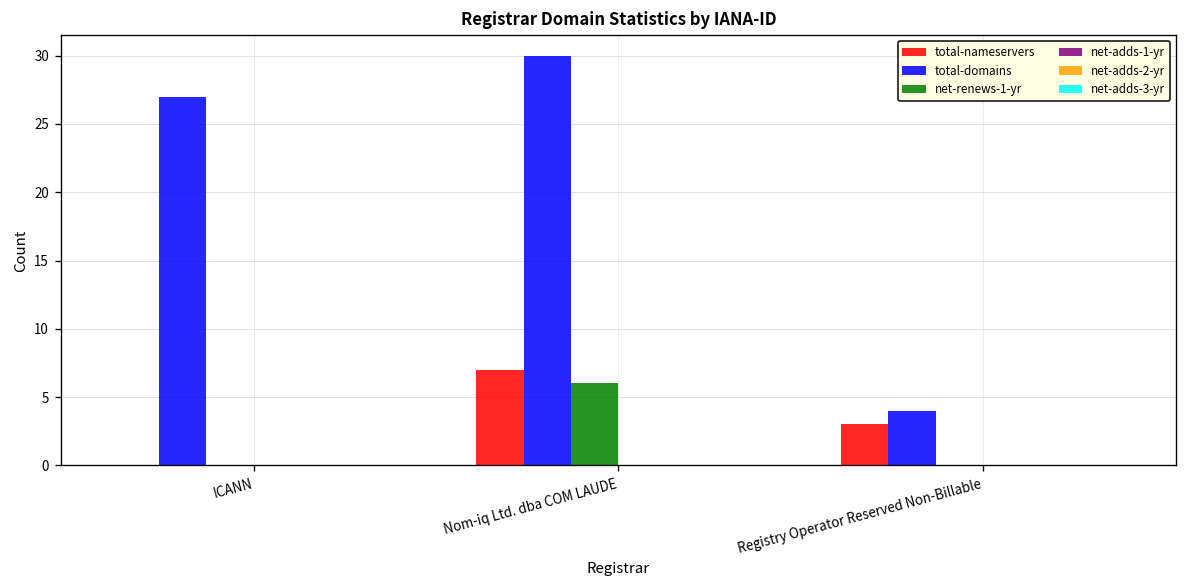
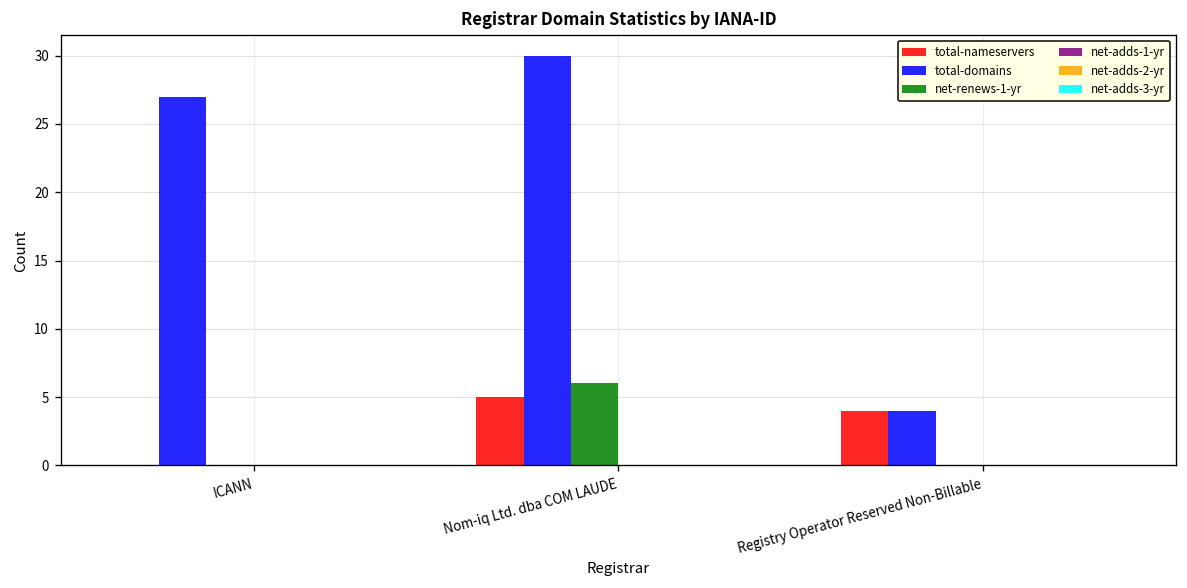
  {
    "total-nameservers": {
      "ICANN": 0,
-     "Nom-iq Ltd. dba COM LAUDE": 7,
-     "Registry Operator Reserved Non-Billable": 3
+     "Nom-iq Ltd. dba COM LAUDE": 5,
+     "Registry Operator Reserved Non-Billable": 4
    },
    "total-domains": {
      "ICANN": 27,
      "Nom-iq Ltd. dba COM LAUDE": 30,
      "Registry Operator Reserved Non-Billable": 4
    },
    "net-renews-1-yr": {
      "ICANN": 0,
      "Nom-iq Ltd. dba COM LAUDE": 6,
      "Registry Operator Reserved Non-Billable": 0
    },
    "net-adds-1-yr": {
      "ICANN": 0,
      "Nom-iq Ltd. dba COM LAUDE": 0,
      "Registry Operator Reserved Non-Billable": 0
    },
    "net-adds-2-yr": {
      "ICANN": 0,
      "Nom-iq Ltd. dba COM LAUDE": 0,
      "Registry Operator Reserved Non-Billable": 0
    },
    "net-adds-3-yr": {
      "ICANN": 0,
      "Nom-iq Ltd. dba COM LAUDE": 0,
      "Registry Operator Reserved Non-Billable": 0
    }
  }
